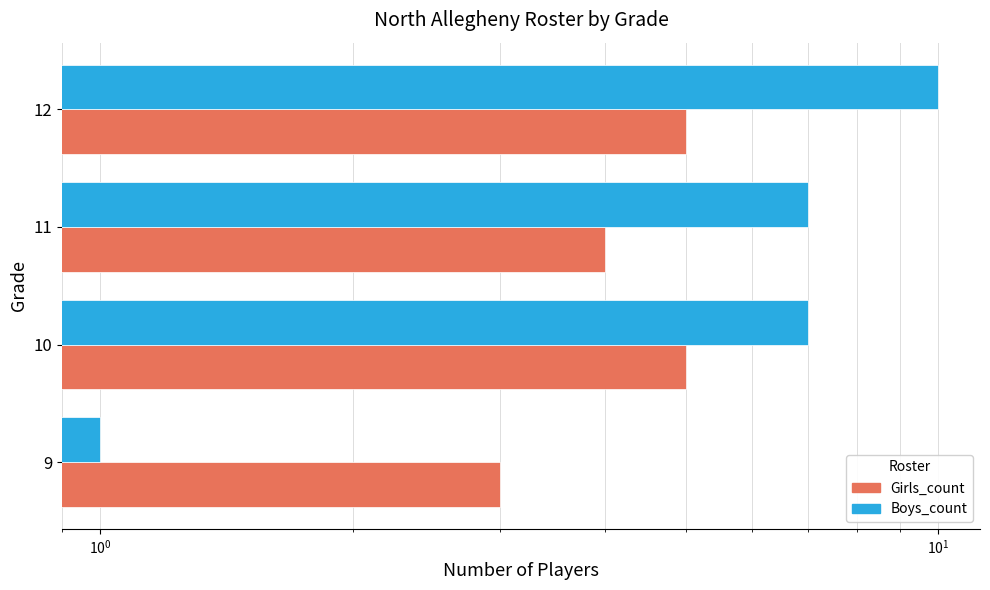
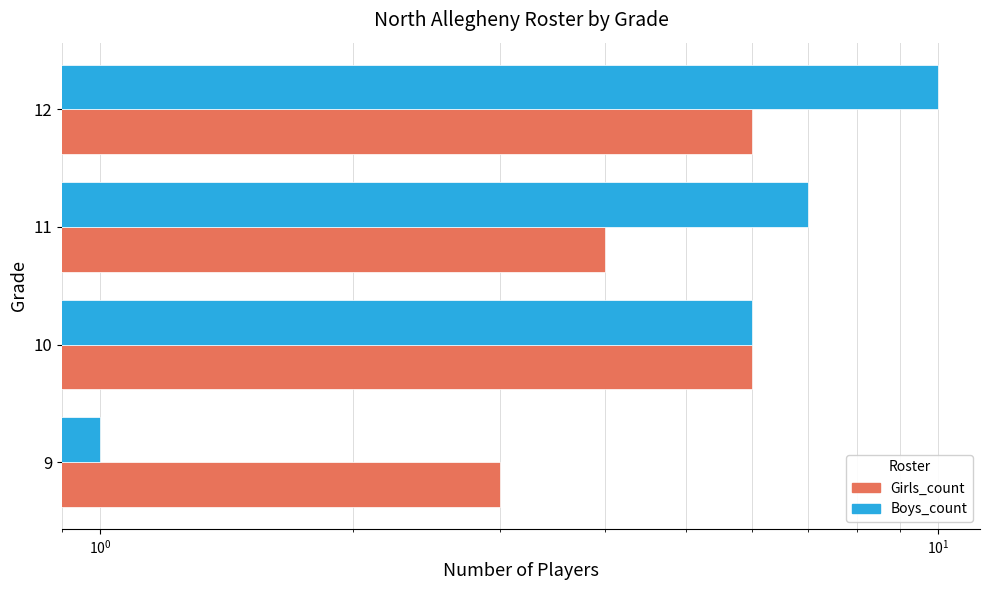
  {
    "Girls_count": {
-     "12": 5,
+     "12": 6,
      "11": 4,
-     "10": 5,
+     "10": 6,
      "9": 3
    },
    "Boys_count": {
      "12": 10,
      "11": 7,
-     "10": 7,
+     "10": 6,
      "9": 1
    }
  }
